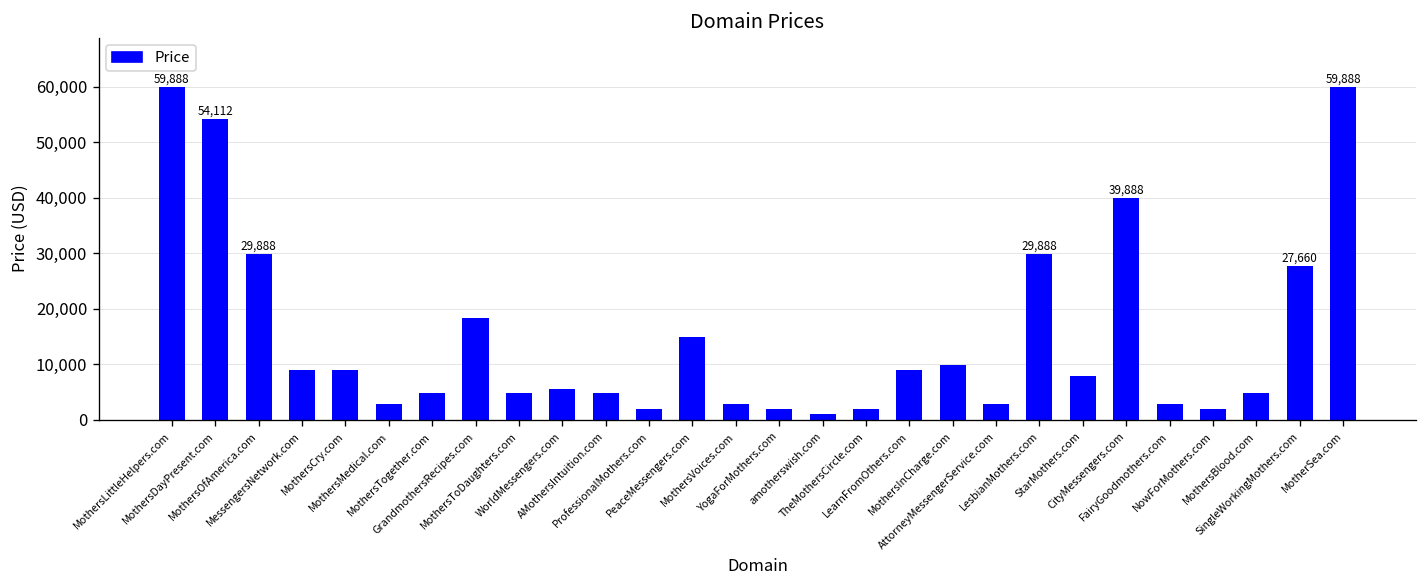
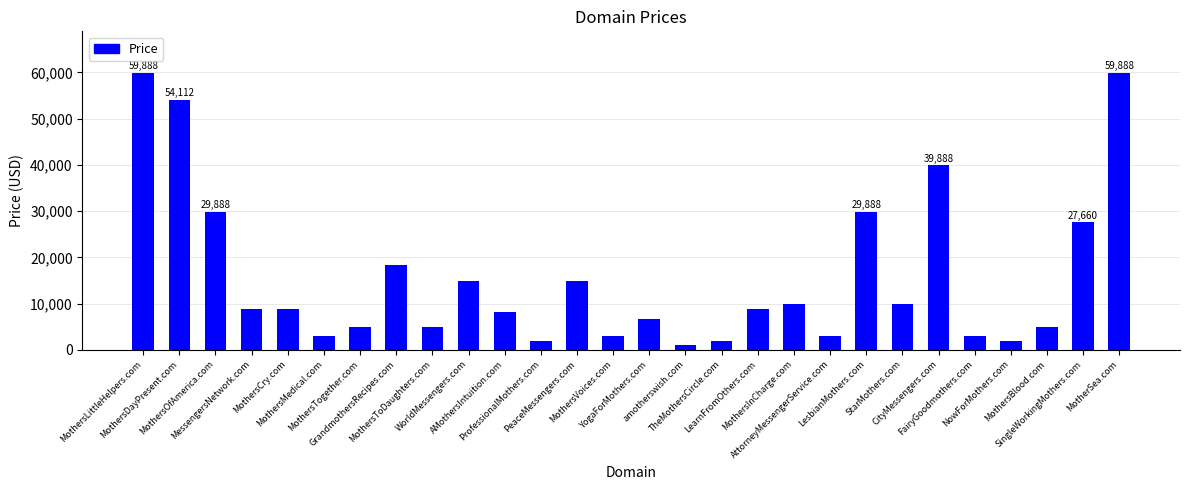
  {
    "MessengersNetwork.com": "9,000",
    "MothersCry.com": "9,000",
    "MothersMedical.com": "3,000",
    "MothersTogether.com": "5,000",
    "GrandmothersRecipes.com": "18,000",
    "MothersToDaughters.com": "5,000",
-   "WorldMessengers.com": "6,000",
-   "AMothersIntuition.com": "5,000",
+   "WorldMessengers.com": "15,000",
+   "AMothersIntuition.com": "8,000",
    "ProfessionalMothers.com": "2,000",
    "PeaceMessengers.com": "15,000",
    "MothersVoices.com": "3,000",
-   "YogaForMothers.com": "2,000",
+   "YogaForMothers.com": "7,000",
    "amotherswish.com": "1,000",
    "TheMothersCircle.com": "2,000",
    "LearnFromOthers.com": "9,000",
    "MothersInCharge.com": "10,000",
    "AttorneyMessengerService.com": "3,000",
-   "StarMothers.com": "8,000",
+   "StarMothers.com": "10,000",
    "FairyGoodmothers.com": "3,000",
    "NowForMothers.com": "2,000",
    "MothersBlood.com": "5,000"
  }
